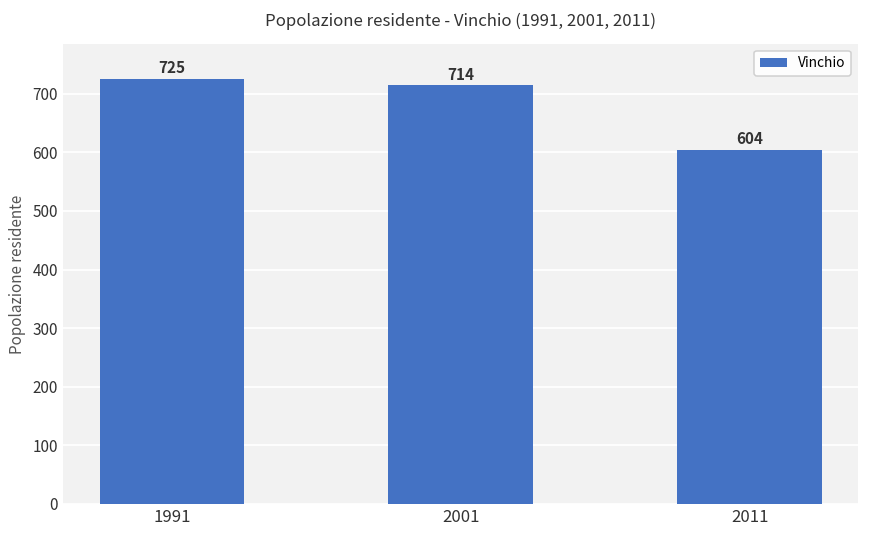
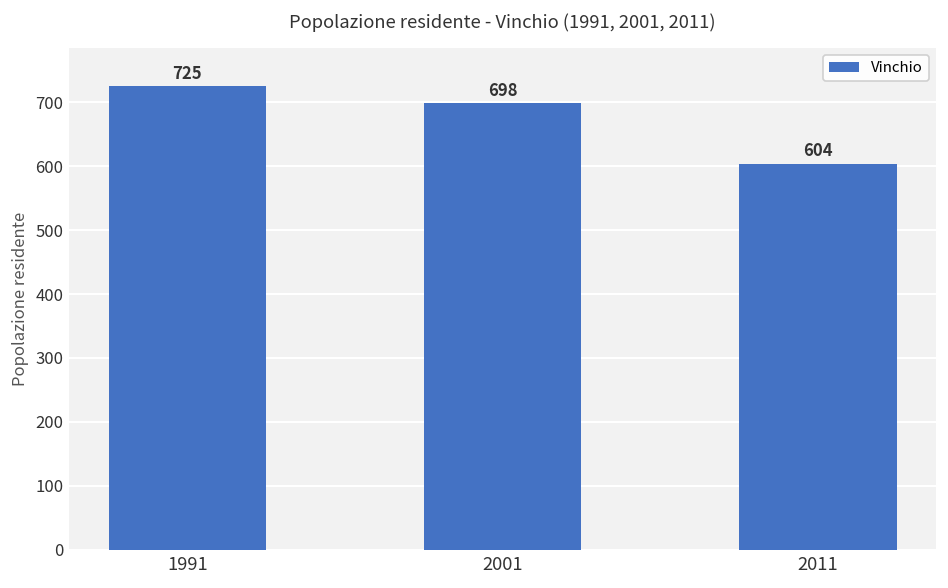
  {
    "1991": 725,
-   "2001": 714,
+   "2001": 698,
    "2011": 604
  }
